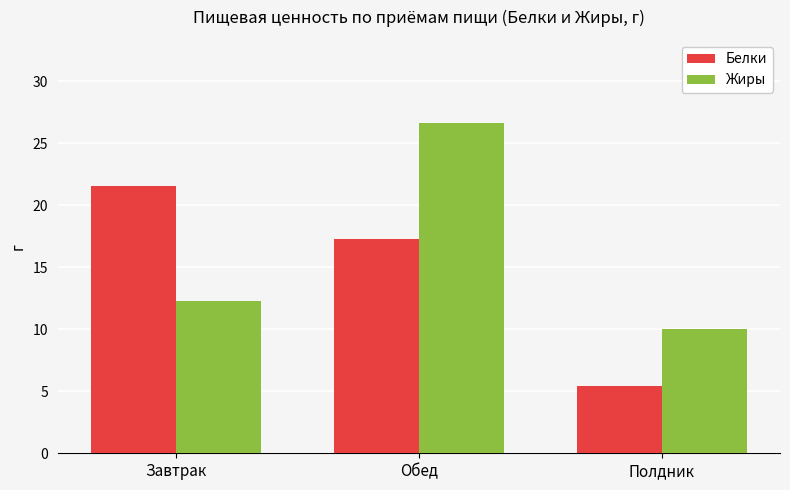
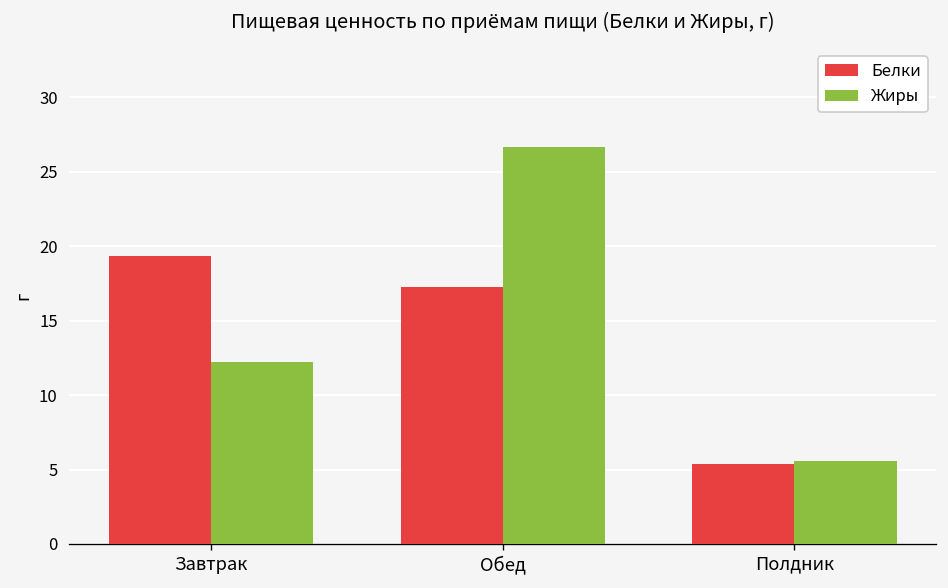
  {
    "Белки": {
-     "Завтрак": 21.5,
+     "Завтрак": 19.4,
      "Обед": 17.2,
      "Полдник": 5.4
    },
    "Жиры": {
      "Завтрак": 12.3,
      "Обед": 26.7,
-     "Полдник": 10.0
+     "Полдник": 5.6
    }
  }
